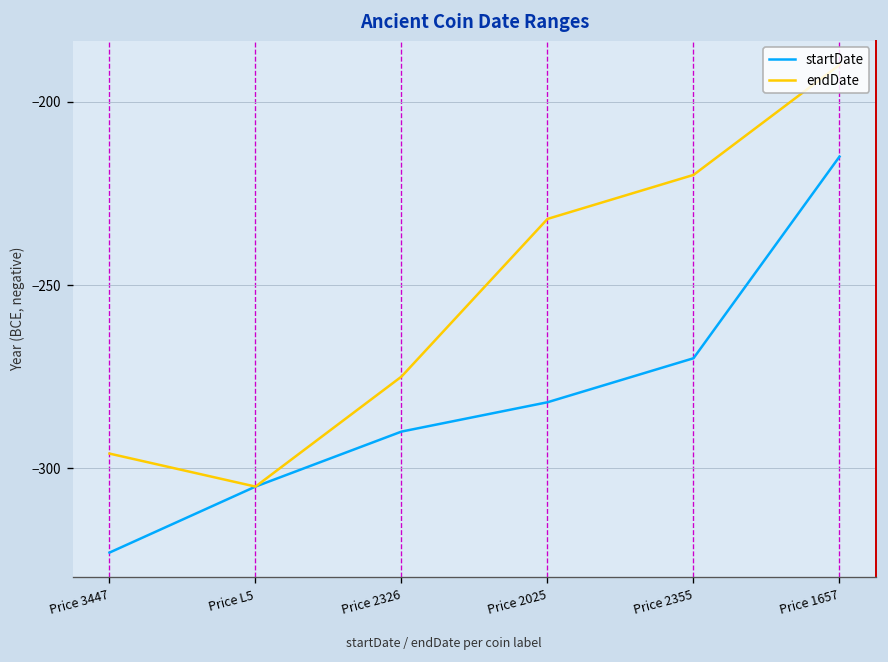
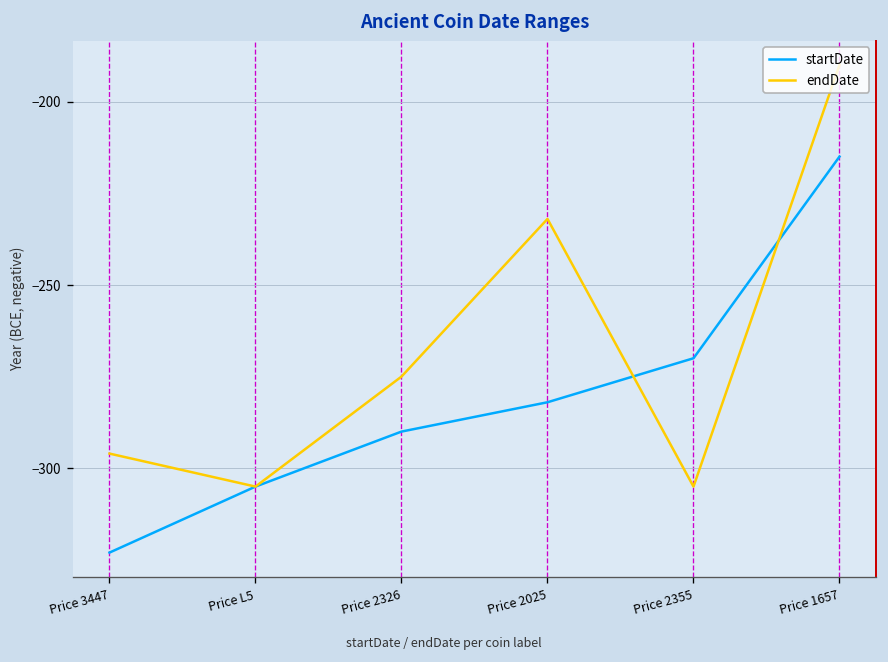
  {
    "startDate": {
      "Price 3447": -323,
      "Price 2326": -290,
      "Price 2025": -282,
      "Price 2355": -270,
      "Price 1657": -215
    },
    "endDate": {
      "Price 3447": -296,
      "Price 2326": -275,
      "Price 2025": -232,
-     "Price 2355": -220
+     "Price 2355": -305
    }
  }
